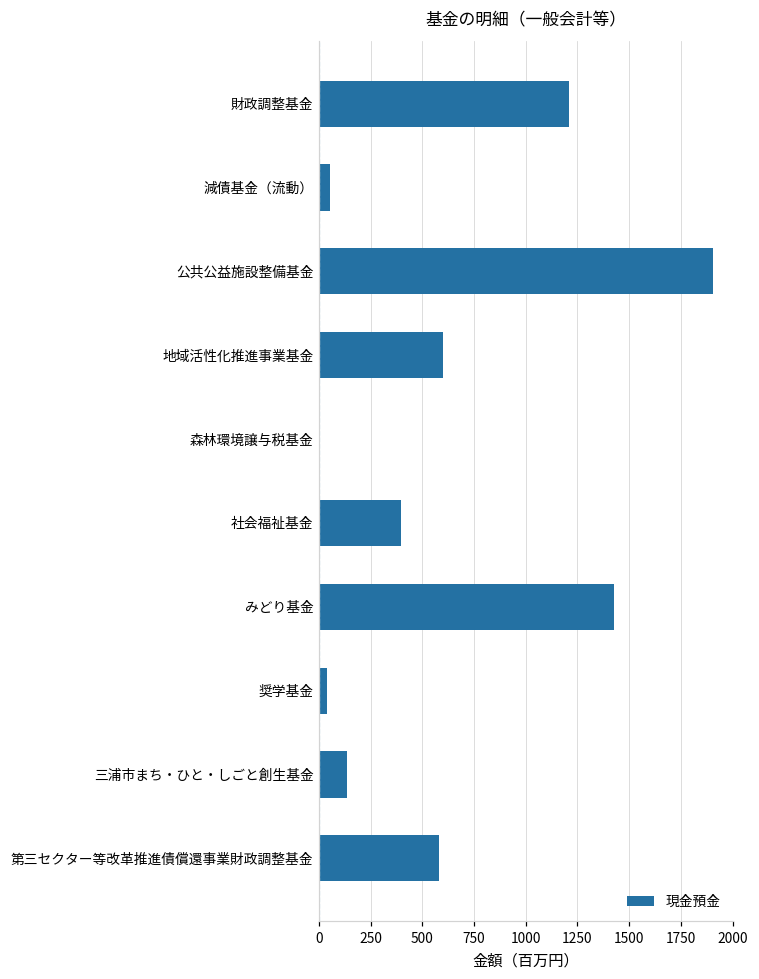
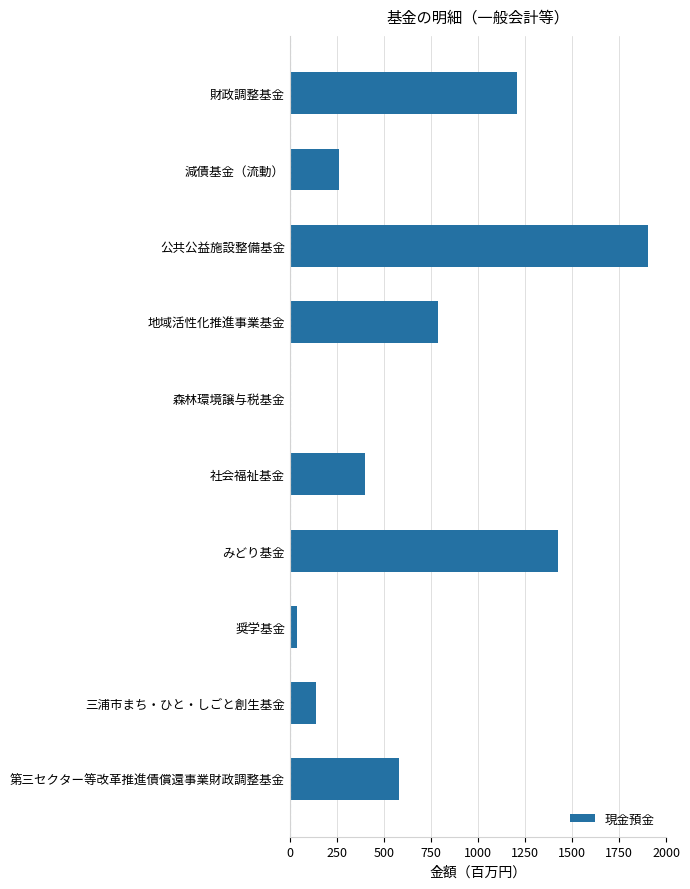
  {
    "財政調整基金": 1210,
-   "減債基金（流動）": 50,
+   "減債基金（流動）": 260,
    "公共公益施設整備基金": 1910,
-   "地域活性化推進事業基金": 600,
+   "地域活性化推進事業基金": 790,
    "社会福祉基金": 400,
    "みどり基金": 1430,
    "奨学基金": 40,
    "三浦市まち・ひと・しごと創生基金": 140,
    "第三セクター等改革推進債償還事業財政調整基金": 580
  }
